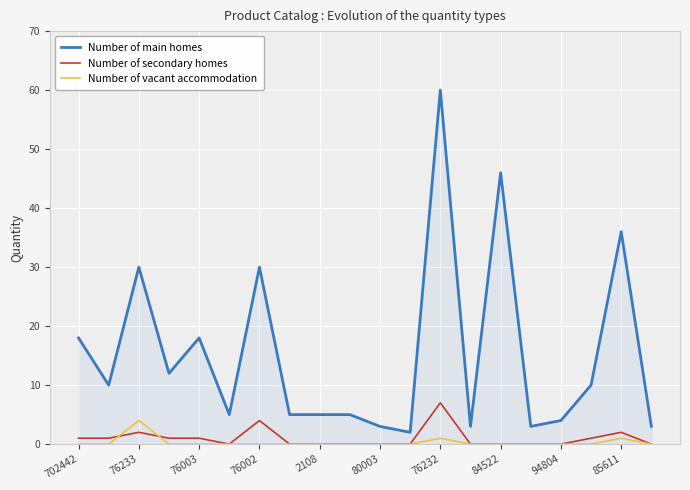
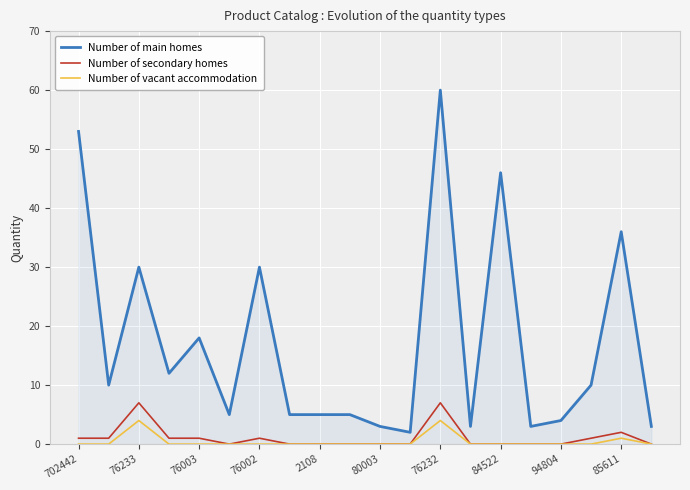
  {
    "Number of main homes": {
-     "702442": 18,
+     "702442": 53,
      "76233": 30,
      "76003": 18,
      "76002": 30,
      "2108": 5,
      "80003": 3,
      "76232": 60,
      "84522": 46,
      "94804": 4,
      "85611": 36
    },
    "Number of secondary homes": {
      "702442": 1,
-     "76233": 2,
+     "76233": 7,
      "76003": 1,
-     "76002": 4,
+     "76002": 1,
      "76232": 7,
      "85611": 2
    },
    "Number of vacant accommodation": {
      "702442": 0,
      "76233": 4,
      "76003": 0,
      "76002": 0,
-     "76232": 1,
+     "76232": 4,
      "85611": 1
    }
  }
